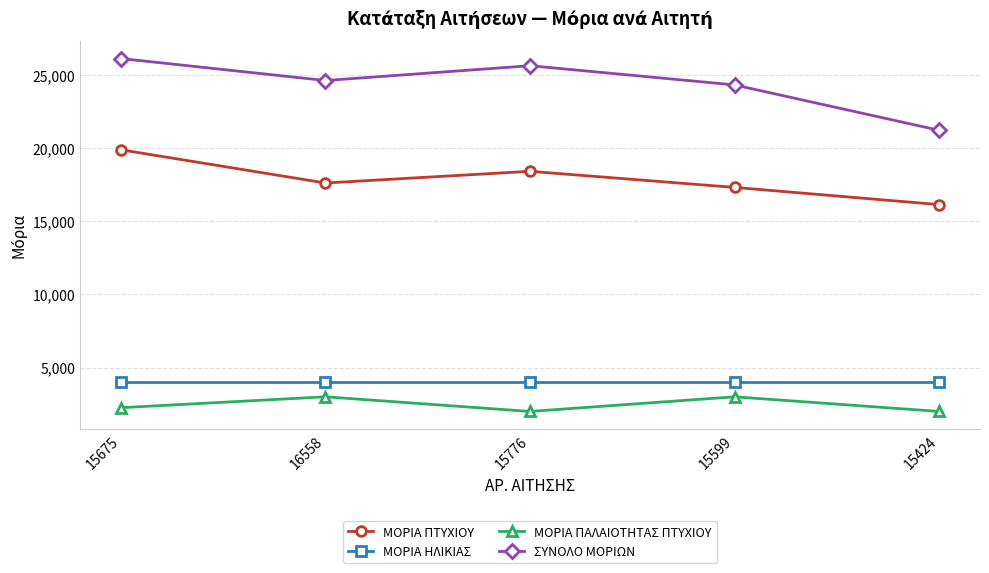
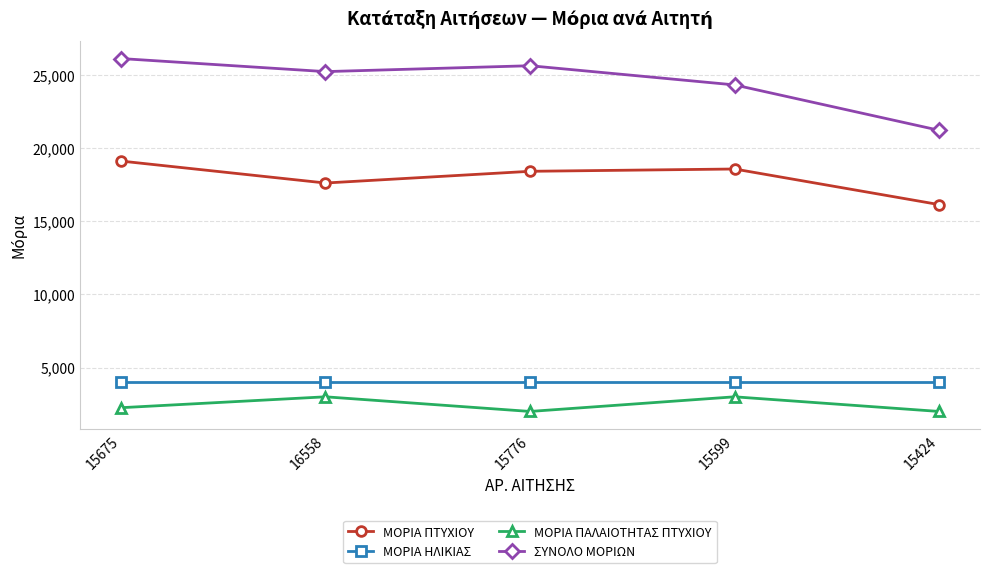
  {
    "ΜΟΡΙΑ ΠΤΥΧΙΟΥ": {
-     "15675": "19,900",
+     "15675": "19,100",
      "16558": "17,600",
      "15776": "18,400",
-     "15599": "17,300",
+     "15599": "18,600",
      "15424": "16,100"
    },
    "ΜΟΡΙΑ ΗΛΙΚΙΑΣ": {
      "15675": "4,000",
      "16558": "4,000",
      "15776": "4,000",
      "15599": "4,000",
      "15424": "4,000"
    },
    "ΜΟΡΙΑ ΠΑΛΑΙΟΤΗΤΑΣ ΠΤΥΧΙΟΥ": {
      "15675": "2,300",
      "16558": "3,000",
      "15776": "2,000",
      "15599": "3,000",
      "15424": "2,000"
    },
    "ΣΥΝΟΛΟ ΜΟΡΙΩΝ": {
      "15675": "26,100",
-     "16558": "24,600",
+     "16558": "25,200",
      "15776": "25,600",
      "15599": "24,300",
      "15424": "21,200"
    }
  }
